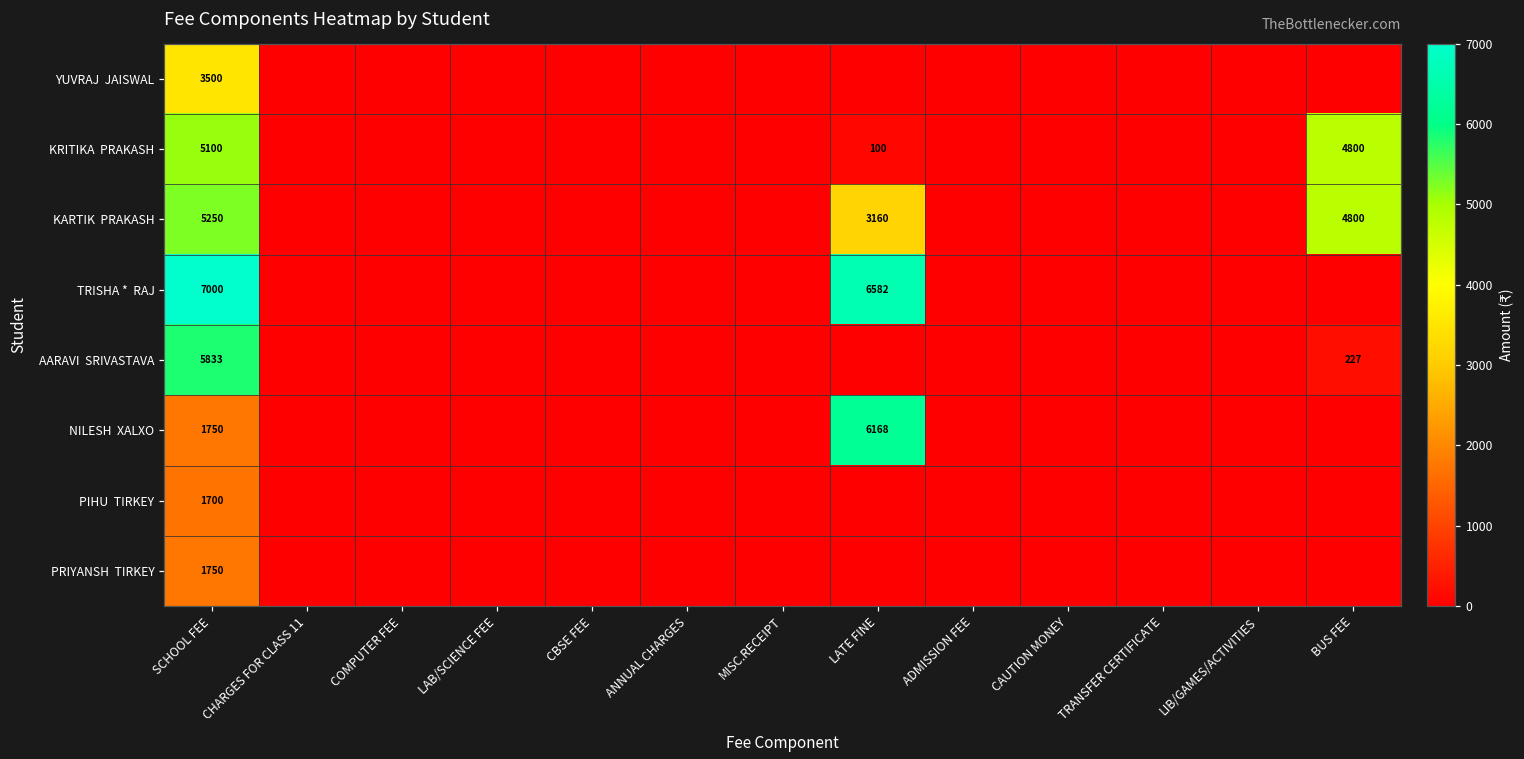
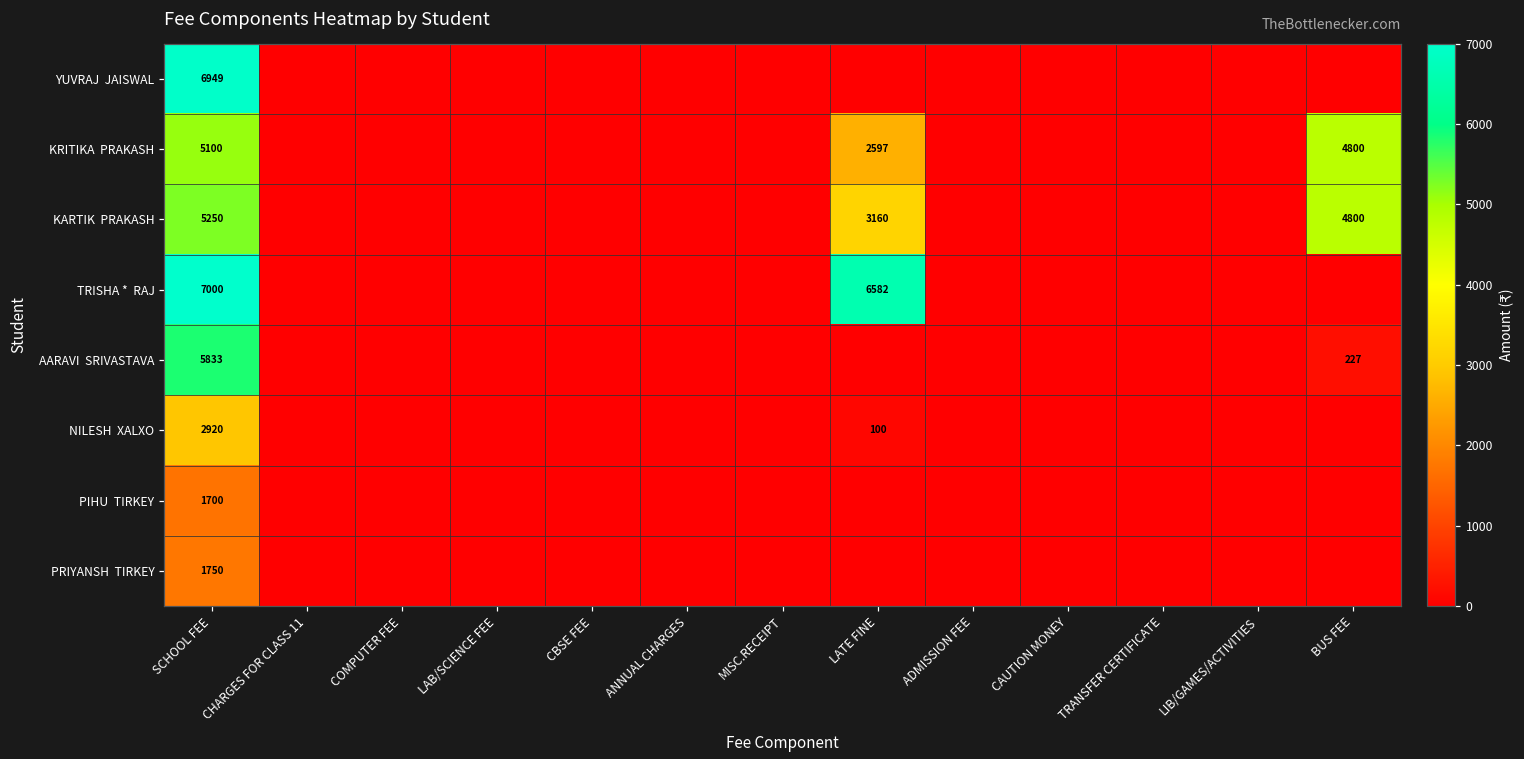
  {
    "YUVRAJ JAISWAL": {
-     "SCHOOL FEE": 3500
+     "SCHOOL FEE": 6949
    },
    "KRITIKA PRAKASH": {
      "SCHOOL FEE": 5100,
-     "LATE FINE": 100,
+     "LATE FINE": 2597,
      "BUS FEE": 4800
    },
    "KARTIK PRAKASH": {
      "SCHOOL FEE": 5250,
      "LATE FINE": 3160,
      "BUS FEE": 4800
    },
    "TRISHA * RAJ": {
      "SCHOOL FEE": 7000,
      "LATE FINE": 6582
    },
    "AARAVI SRIVASTAVA": {
      "SCHOOL FEE": 5833,
      "BUS FEE": 227
    },
    "NILESH XALXO": {
-     "SCHOOL FEE": 1750,
-     "LATE FINE": 6168
+     "SCHOOL FEE": 2920,
+     "LATE FINE": 100
    },
    "PIHU TIRKEY": {
      "SCHOOL FEE": 1700
    },
    "PRIYANSH TIRKEY": {
      "SCHOOL FEE": 1750
    }
  }
